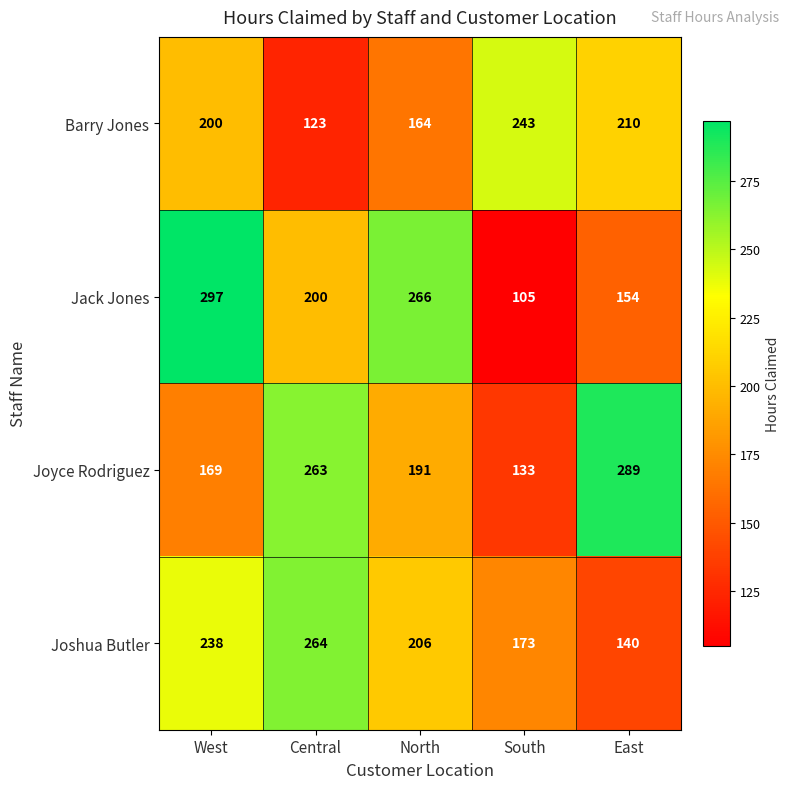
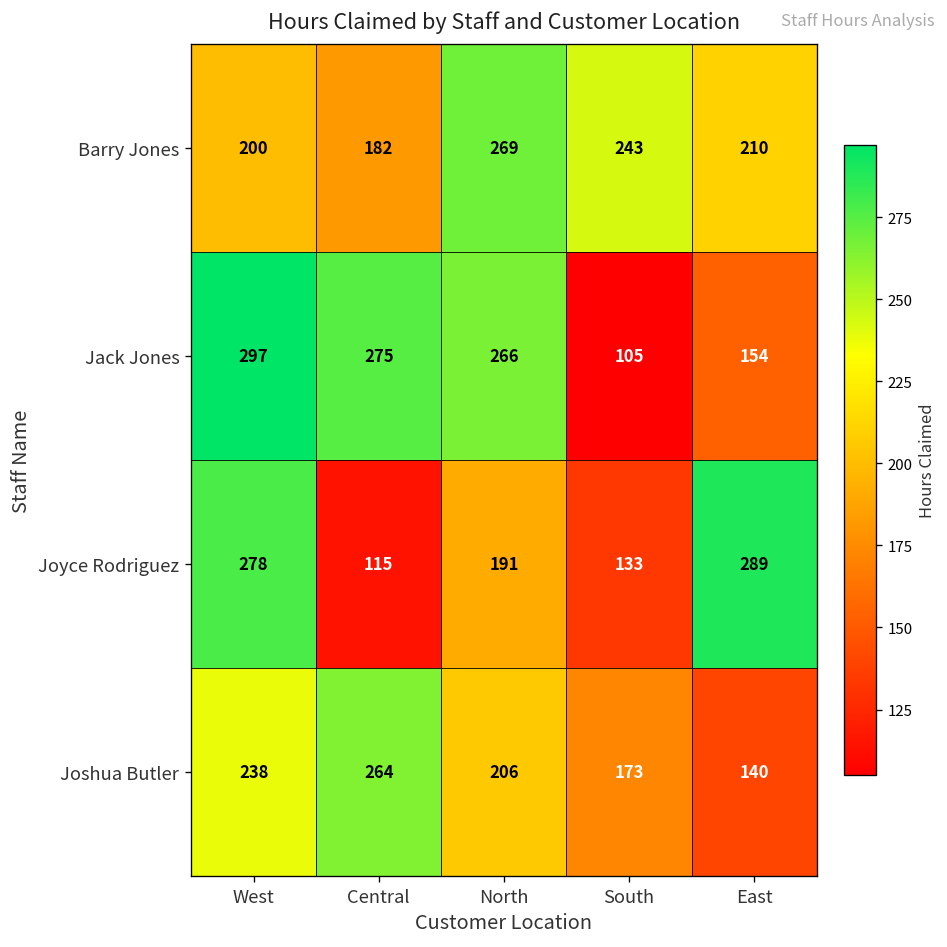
  {
    "Barry Jones": {
      "West": 200,
-     "Central": 123,
-     "North": 164,
+     "Central": 182,
+     "North": 269,
      "South": 243,
      "East": 210
    },
    "Jack Jones": {
      "West": 297,
-     "Central": 200,
+     "Central": 275,
      "North": 266,
      "South": 105,
      "East": 154
    },
    "Joyce Rodriguez": {
-     "West": 169,
-     "Central": 263,
+     "West": 278,
+     "Central": 115,
      "North": 191,
      "South": 133,
      "East": 289
    },
    "Joshua Butler": {
      "West": 238,
      "Central": 264,
      "North": 206,
      "South": 173,
      "East": 140
    }
  }
